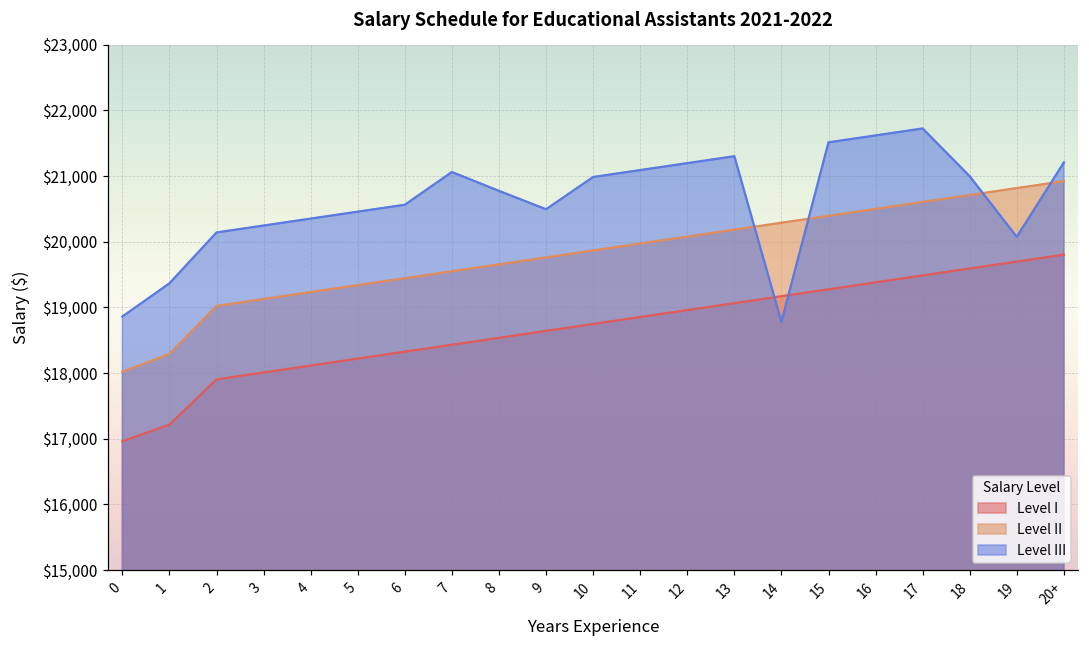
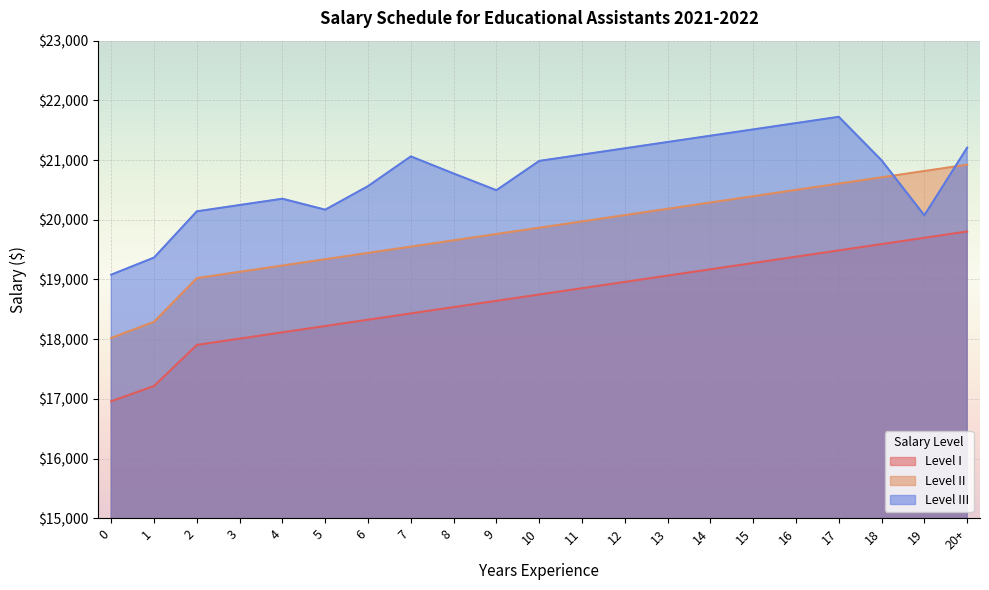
  {
    "Level III": {
-     "0": "$18,900",
+     "0": "$19,100",
      "1": "$19,400",
      "2": "$20,100",
      "3": "$20,200",
      "4": "$20,400",
-     "5": "$20,500",
+     "5": "$20,200",
      "6": "$20,600",
      "7": "$21,100",
      "8": "$20,800",
      "9": "$20,500",
      "10": "$21,000",
      "11": "$21,100",
      "12": "$21,200",
      "13": "$21,300",
-     "14": "$18,800",
+     "14": "$21,400",
      "15": "$21,500",
      "16": "$21,600",
      "17": "$21,700",
      "18": "$21,000",
      "19": "$20,100",
      "20+": "$21,200"
    }
  }
